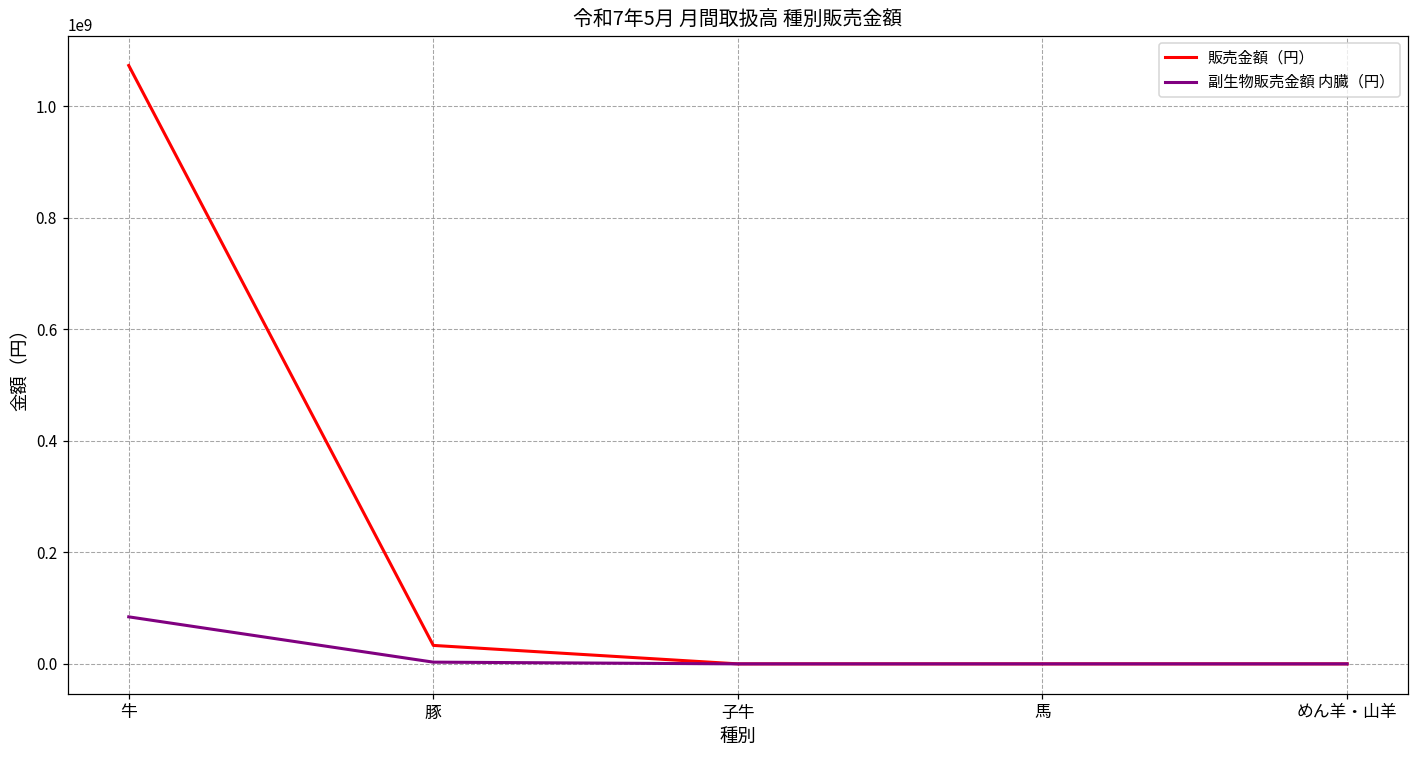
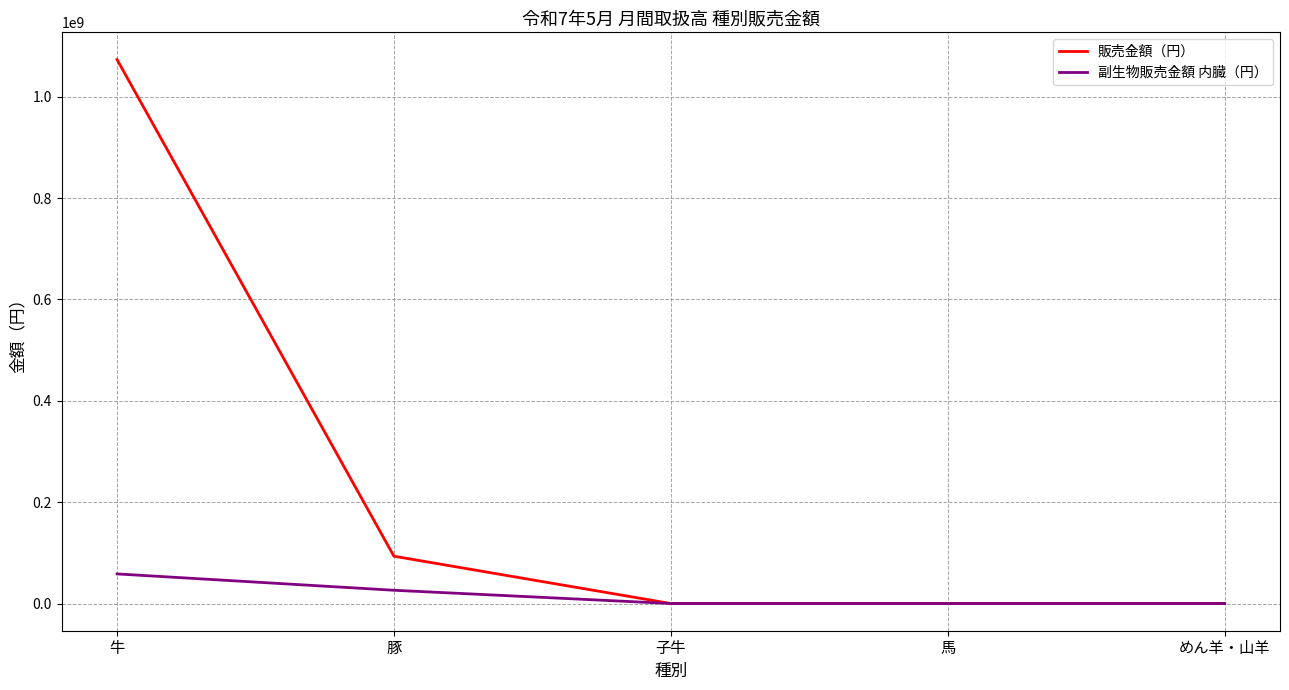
  {
    "販売金額（円）": {
      "牛": 1070000000,
-     "豚": 30000000
+     "豚": 90000000
    },
    "副生物販売金額 内臓（円）": {
-     "牛": 80000000,
-     "豚": 0
+     "牛": 60000000,
+     "豚": 30000000
    }
  }
